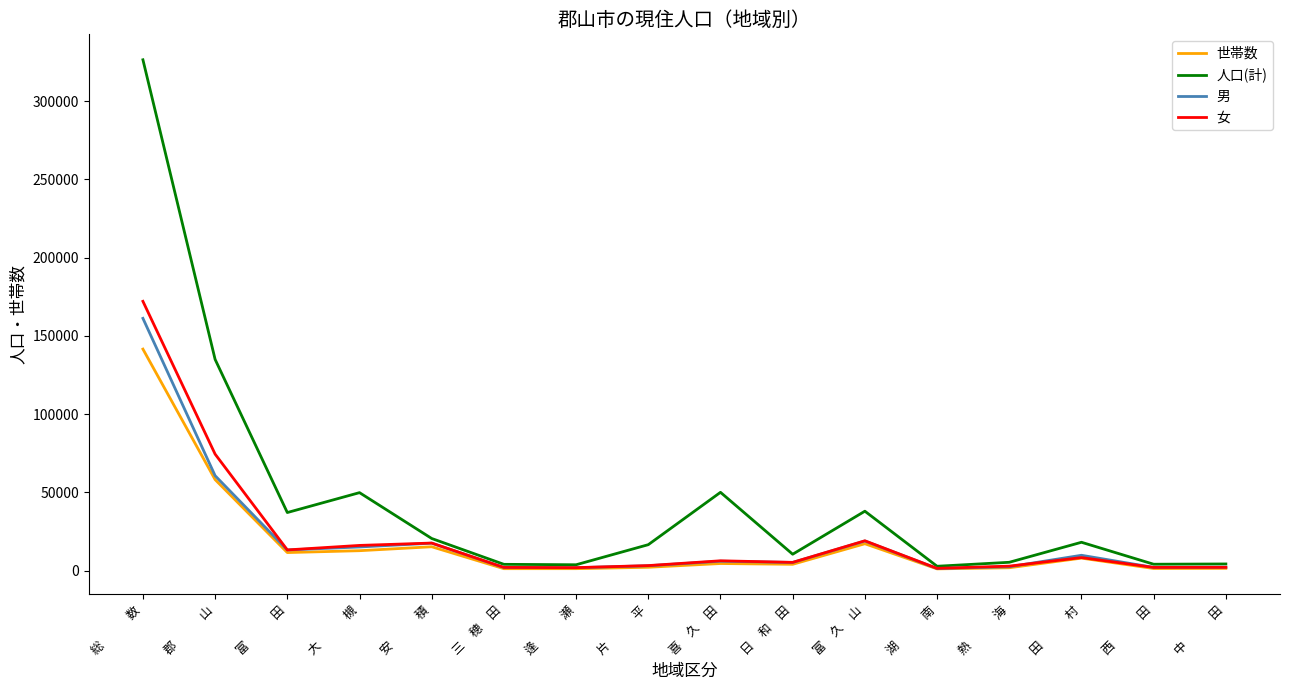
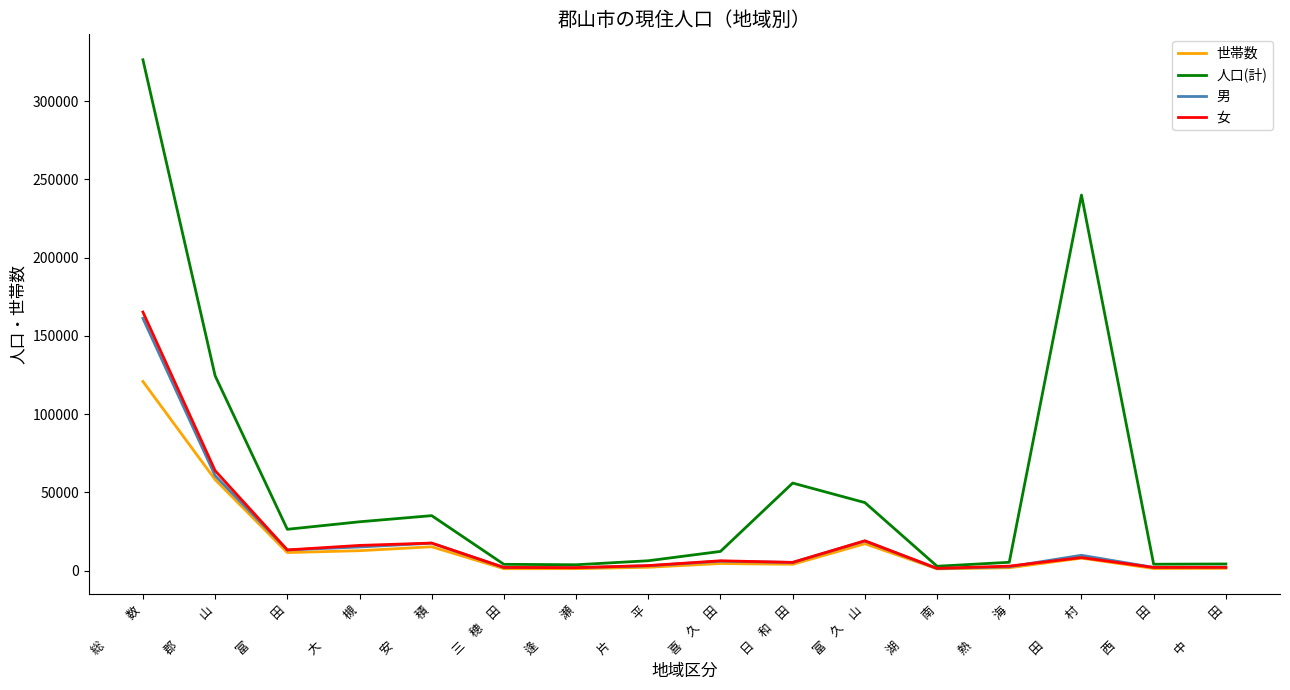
  {
    "世帯数": {
-     "総 数": 142000,
+     "総 数": 121000,
      "郡 山": 58000,
      "富 田": 12000,
      "大 槻": 13000,
      "安 積": 15000,
      "富 久 山": 17000
    },
    "人口(計)": {
      "総 数": 326000,
-     "郡 山": 135000,
-     "富 田": 37000,
-     "大 槻": 50000,
-     "安 積": 21000,
+     "郡 山": 124000,
+     "富 田": 26000,
+     "大 槻": 31000,
+     "安 積": 35000,
      "三 穂 田": 4000,
      "逢 瀬": 4000,
-     "片 平": 17000,
-     "喜 久 田": 50000,
-     "日 和 田": 10000,
-     "富 久 山": 38000,
+     "片 平": 6000,
+     "喜 久 田": 12000,
+     "日 和 田": 56000,
+     "富 久 山": 43000,
      "熱 海": 5000,
-     "田 村": 18000,
+     "田 村": 240000,
      "西 田": 4000,
      "中 田": 4000
    },
    "男": {
      "総 数": 161000,
      "郡 山": 61000
    },
    "女": {
-     "総 数": 172000,
-     "郡 山": 74000
+     "総 数": 165000,
+     "郡 山": 64000
    }
  }
